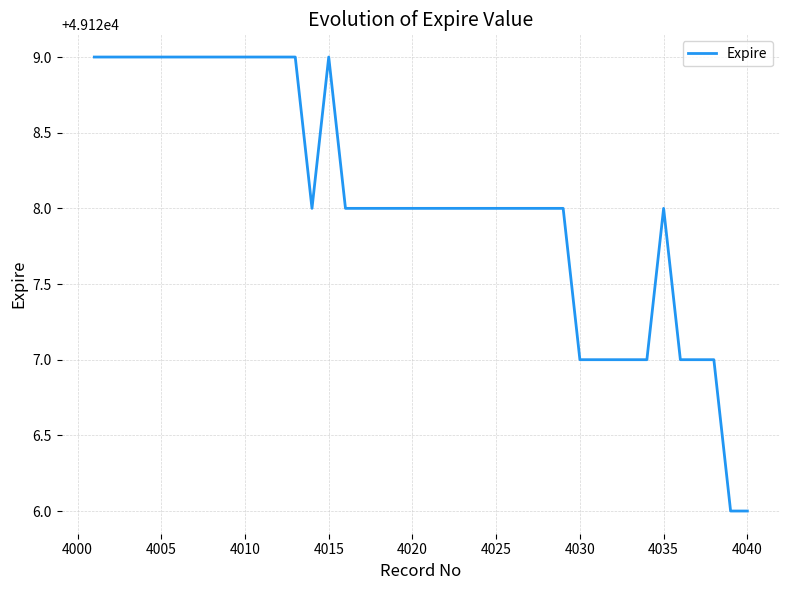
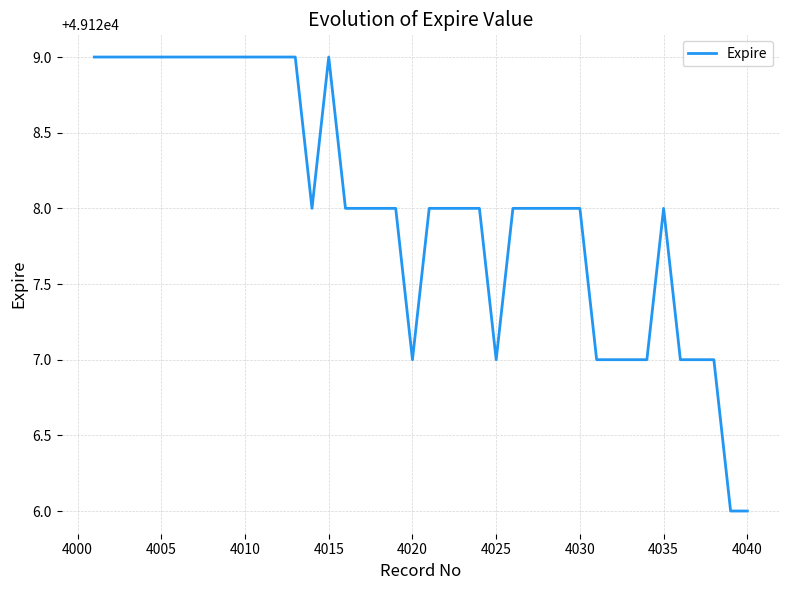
  {
    "4005": 49129,
    "4010": 49129,
    "4015": 49129,
-   "4020": 49128,
-   "4025": 49128,
-   "4030": 49127,
+   "4020": 49127,
+   "4025": 49127,
+   "4030": 49128,
    "4035": 49128,
    "4040": 49126
  }
